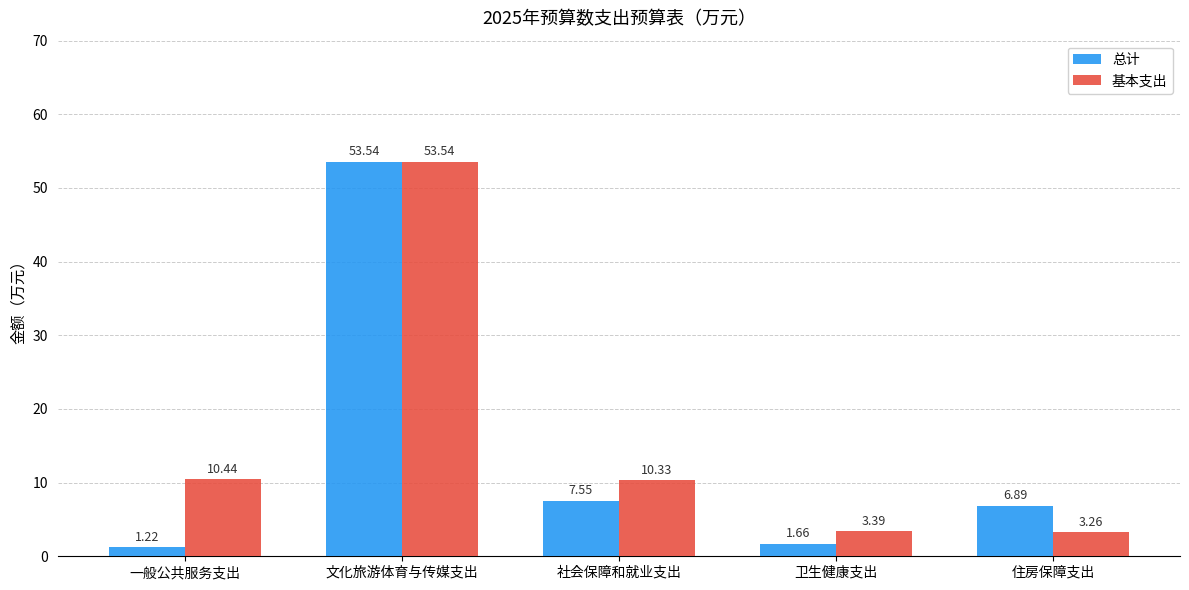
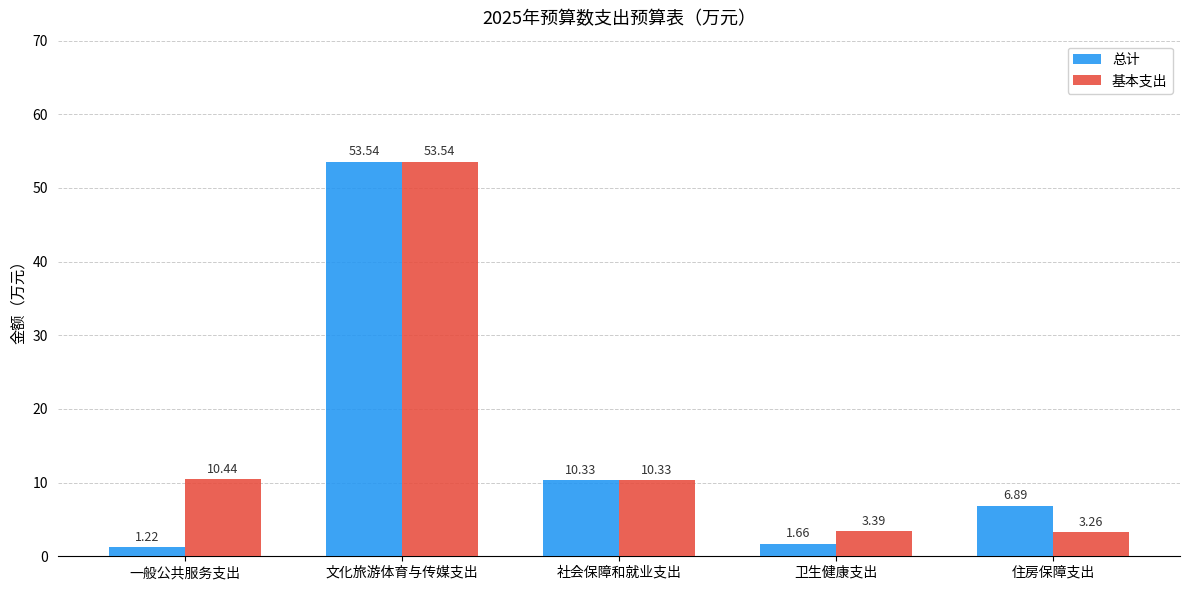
  {
    "总计": {
      "一般公共服务支出": 1.22,
      "文化旅游体育与传媒支出": 53.54,
-     "社会保障和就业支出": 7.55,
+     "社会保障和就业支出": 10.33,
      "卫生健康支出": 1.66,
      "住房保障支出": 6.89
    },
    "基本支出": {
      "一般公共服务支出": 10.44,
      "文化旅游体育与传媒支出": 53.54,
      "社会保障和就业支出": 10.33,
      "卫生健康支出": 3.39,
      "住房保障支出": 3.26
    }
  }
